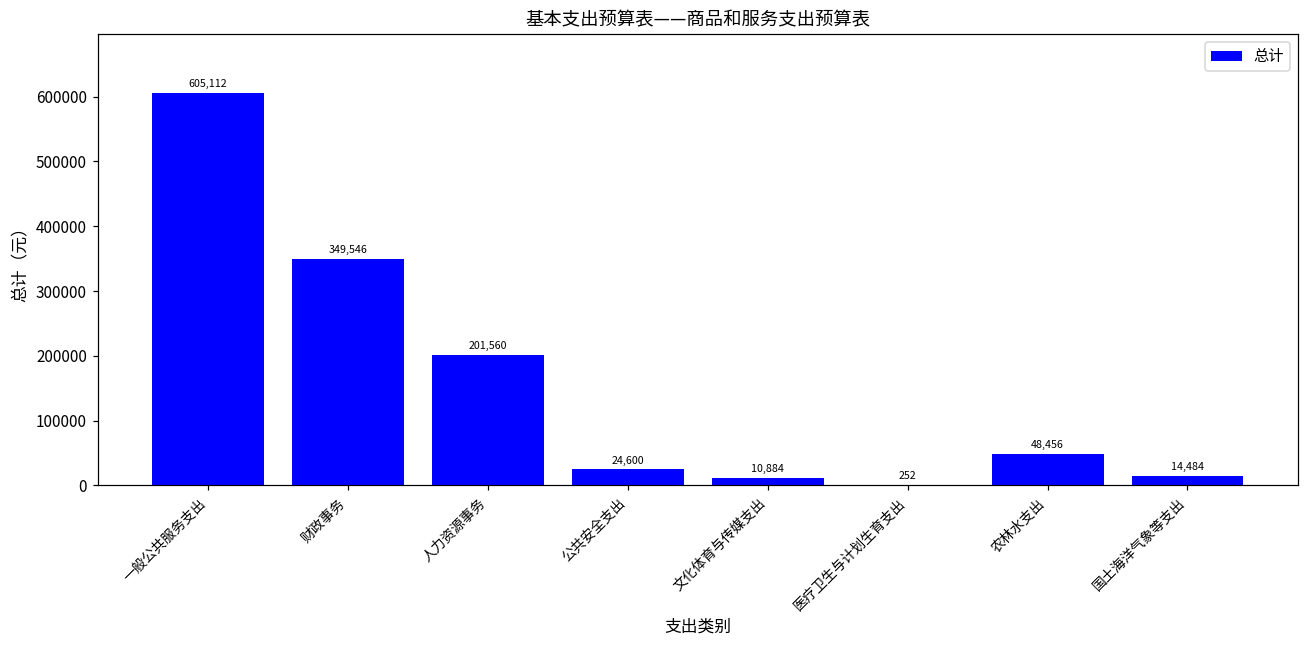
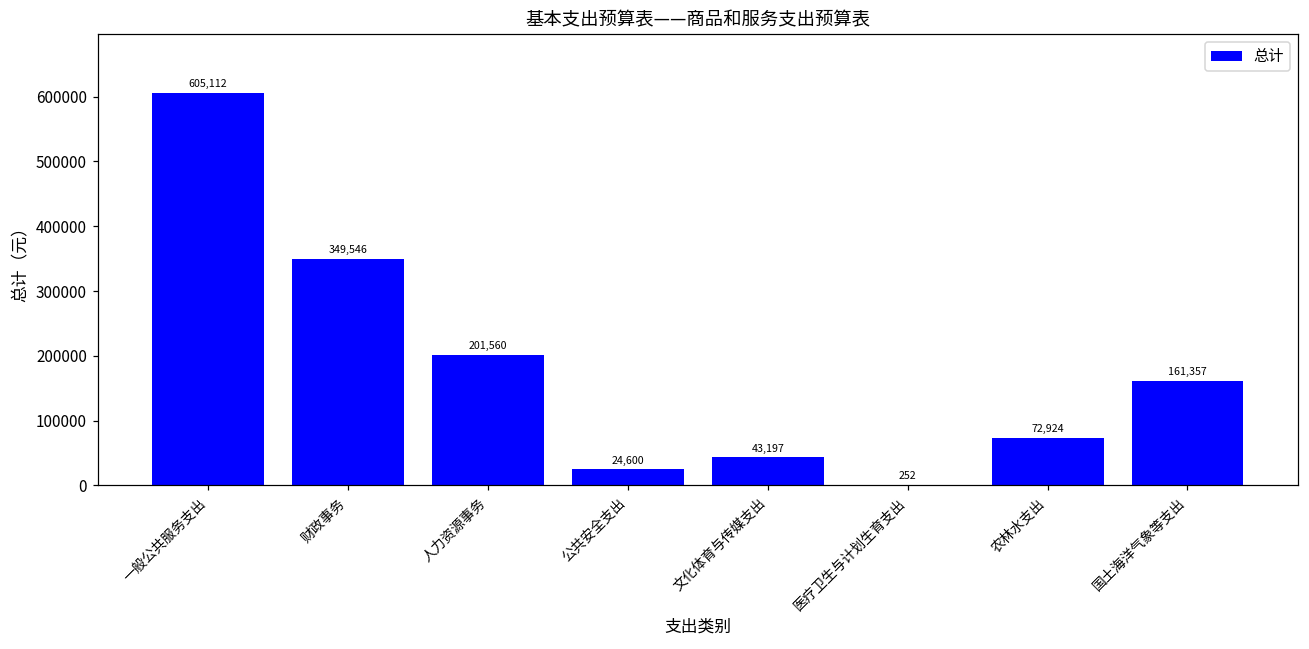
  {
    "一般公共服务支出": "605,112",
    "财政事务": "349,546",
    "人力资源事务": "201,560",
    "公共安全支出": "24,600",
-   "文化体育与传媒支出": "10,884",
+   "文化体育与传媒支出": "43,197",
    "医疗卫生与计划生育支出": "252",
-   "农林水支出": "48,456",
-   "国土海洋气象等支出": "14,484"
+   "农林水支出": "72,924",
+   "国土海洋气象等支出": "161,357"
  }
